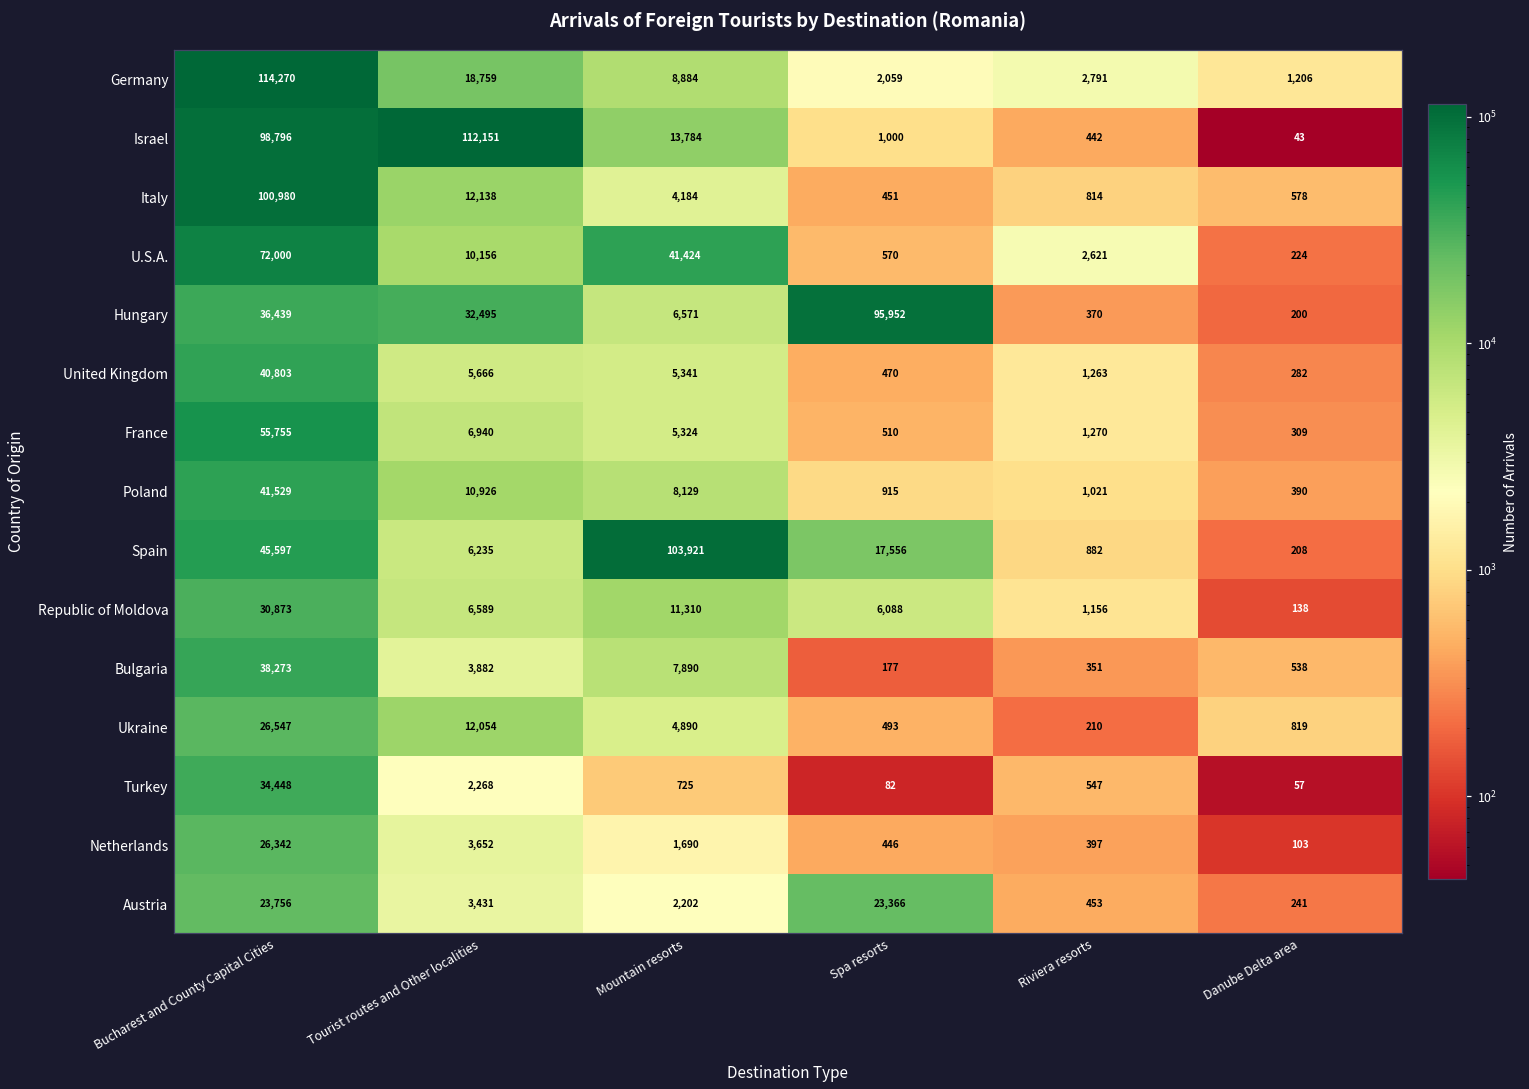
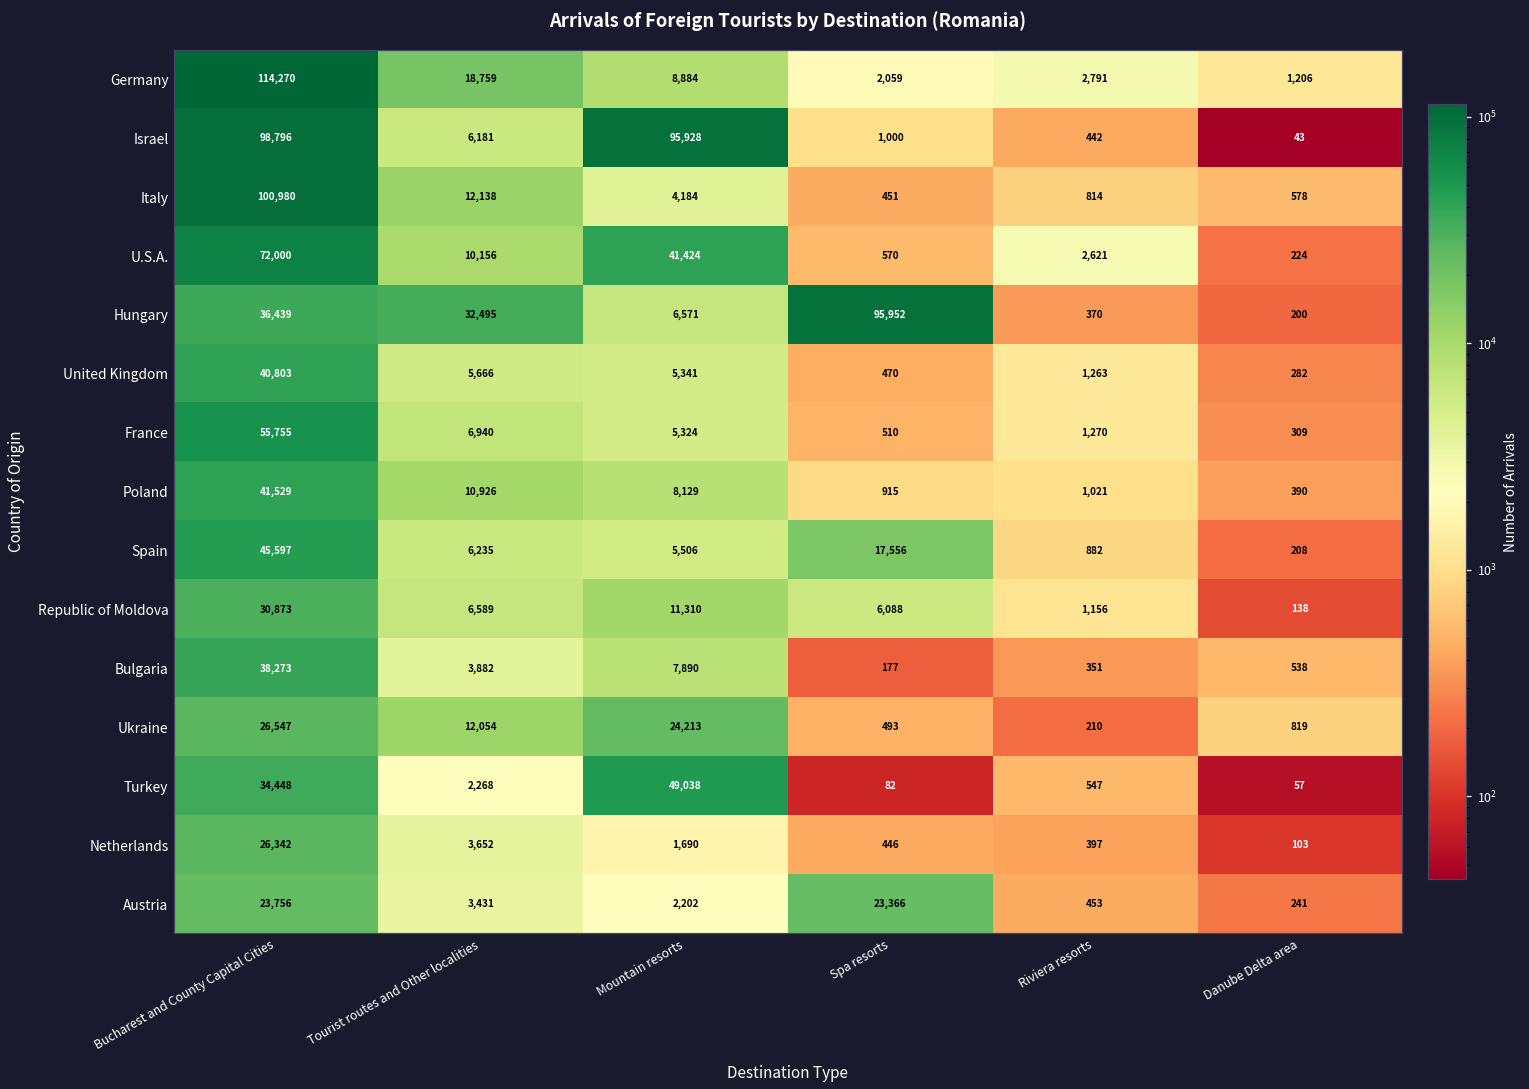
  {
    "Germany": {
      "Bucharest and County Capital Cities": "114,270",
      "Tourist routes and Other localities": "18,759",
      "Mountain resorts": "8,884",
      "Spa resorts": "2,059",
      "Riviera resorts": "2,791",
      "Danube Delta area": "1,206"
    },
    "Israel": {
      "Bucharest and County Capital Cities": "98,796",
-     "Tourist routes and Other localities": "112,151",
-     "Mountain resorts": "13,784",
+     "Tourist routes and Other localities": "6,181",
+     "Mountain resorts": "95,928",
      "Spa resorts": "1,000",
      "Riviera resorts": "442",
      "Danube Delta area": "43"
    },
    "Italy": {
      "Bucharest and County Capital Cities": "100,980",
      "Tourist routes and Other localities": "12,138",
      "Mountain resorts": "4,184",
      "Spa resorts": "451",
      "Riviera resorts": "814",
      "Danube Delta area": "578"
    },
    "U.S.A.": {
      "Bucharest and County Capital Cities": "72,000",
      "Tourist routes and Other localities": "10,156",
      "Mountain resorts": "41,424",
      "Spa resorts": "570",
      "Riviera resorts": "2,621",
      "Danube Delta area": "224"
    },
    "Hungary": {
      "Bucharest and County Capital Cities": "36,439",
      "Tourist routes and Other localities": "32,495",
      "Mountain resorts": "6,571",
      "Spa resorts": "95,952",
      "Riviera resorts": "370",
      "Danube Delta area": "200"
    },
    "United Kingdom": {
      "Bucharest and County Capital Cities": "40,803",
      "Tourist routes and Other localities": "5,666",
      "Mountain resorts": "5,341",
      "Spa resorts": "470",
      "Riviera resorts": "1,263",
      "Danube Delta area": "282"
    },
    "France": {
      "Bucharest and County Capital Cities": "55,755",
      "Tourist routes and Other localities": "6,940",
      "Mountain resorts": "5,324",
      "Spa resorts": "510",
      "Riviera resorts": "1,270",
      "Danube Delta area": "309"
    },
    "Poland": {
      "Bucharest and County Capital Cities": "41,529",
      "Tourist routes and Other localities": "10,926",
      "Mountain resorts": "8,129",
      "Spa resorts": "915",
      "Riviera resorts": "1,021",
      "Danube Delta area": "390"
    },
    "Spain": {
      "Bucharest and County Capital Cities": "45,597",
      "Tourist routes and Other localities": "6,235",
-     "Mountain resorts": "103,921",
+     "Mountain resorts": "5,506",
      "Spa resorts": "17,556",
      "Riviera resorts": "882",
      "Danube Delta area": "208"
    },
    "Republic of Moldova": {
      "Bucharest and County Capital Cities": "30,873",
      "Tourist routes and Other localities": "6,589",
      "Mountain resorts": "11,310",
      "Spa resorts": "6,088",
      "Riviera resorts": "1,156",
      "Danube Delta area": "138"
    },
    "Bulgaria": {
      "Bucharest and County Capital Cities": "38,273",
      "Tourist routes and Other localities": "3,882",
      "Mountain resorts": "7,890",
      "Spa resorts": "177",
      "Riviera resorts": "351",
      "Danube Delta area": "538"
    },
    "Ukraine": {
      "Bucharest and County Capital Cities": "26,547",
      "Tourist routes and Other localities": "12,054",
-     "Mountain resorts": "4,890",
+     "Mountain resorts": "24,213",
      "Spa resorts": "493",
      "Riviera resorts": "210",
      "Danube Delta area": "819"
    },
    "Turkey": {
      "Bucharest and County Capital Cities": "34,448",
      "Tourist routes and Other localities": "2,268",
-     "Mountain resorts": "725",
+     "Mountain resorts": "49,038",
      "Spa resorts": "82",
      "Riviera resorts": "547",
      "Danube Delta area": "57"
    },
    "Netherlands": {
      "Bucharest and County Capital Cities": "26,342",
      "Tourist routes and Other localities": "3,652",
      "Mountain resorts": "1,690",
      "Spa resorts": "446",
      "Riviera resorts": "397",
      "Danube Delta area": "103"
    },
    "Austria": {
      "Bucharest and County Capital Cities": "23,756",
      "Tourist routes and Other localities": "3,431",
      "Mountain resorts": "2,202",
      "Spa resorts": "23,366",
      "Riviera resorts": "453",
      "Danube Delta area": "241"
    }
  }
